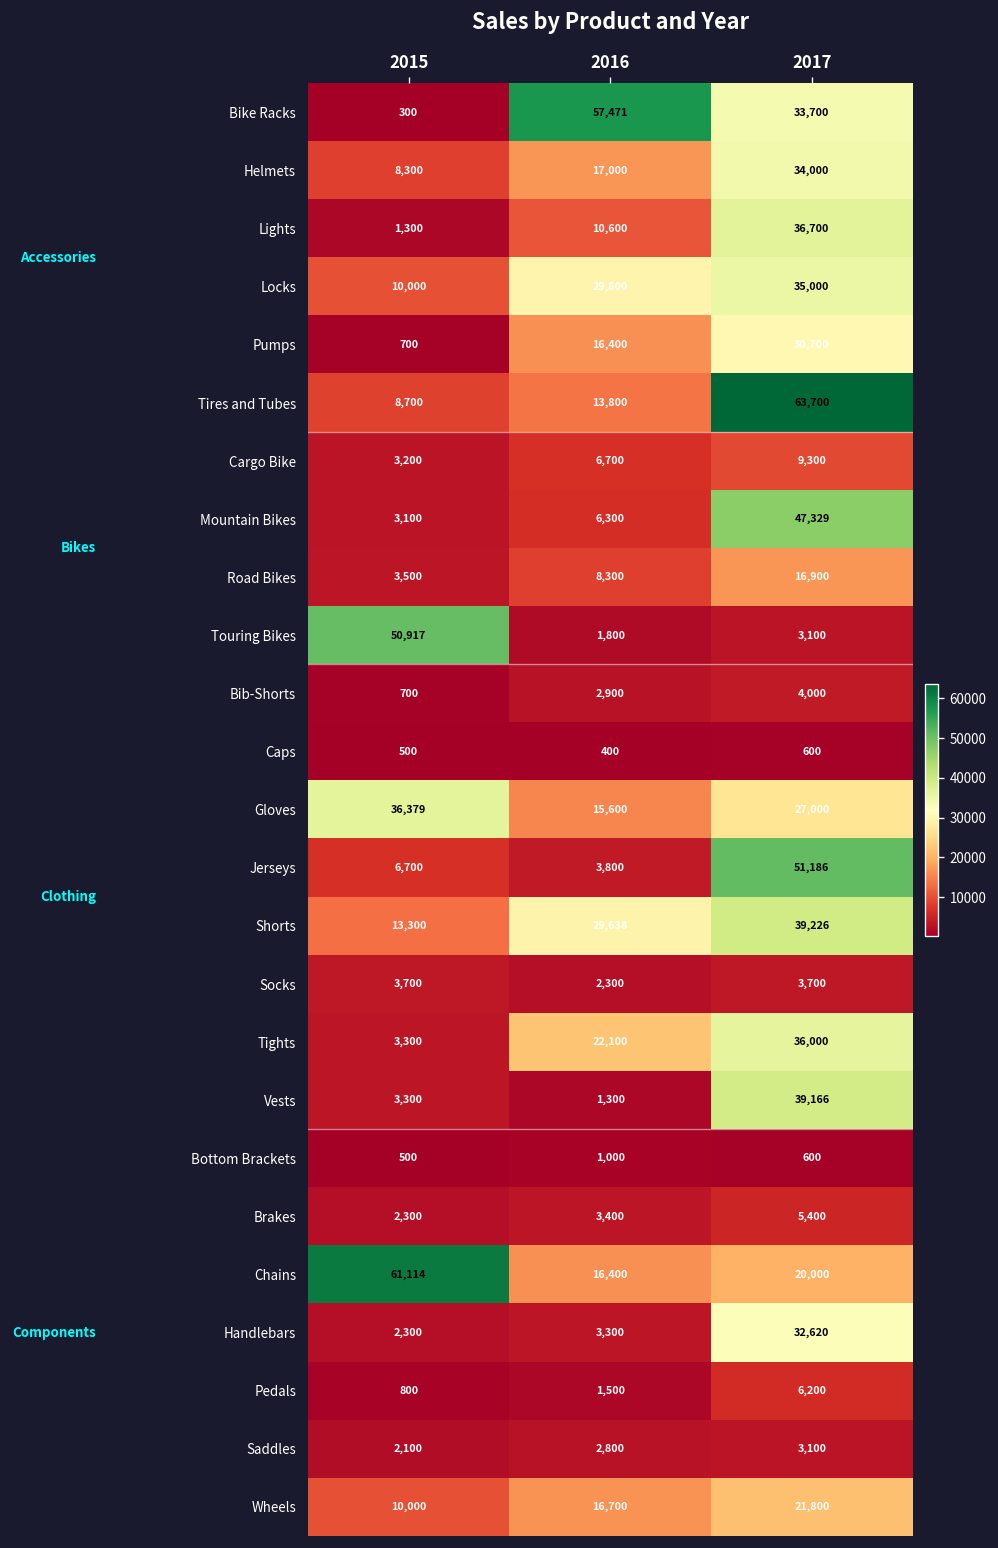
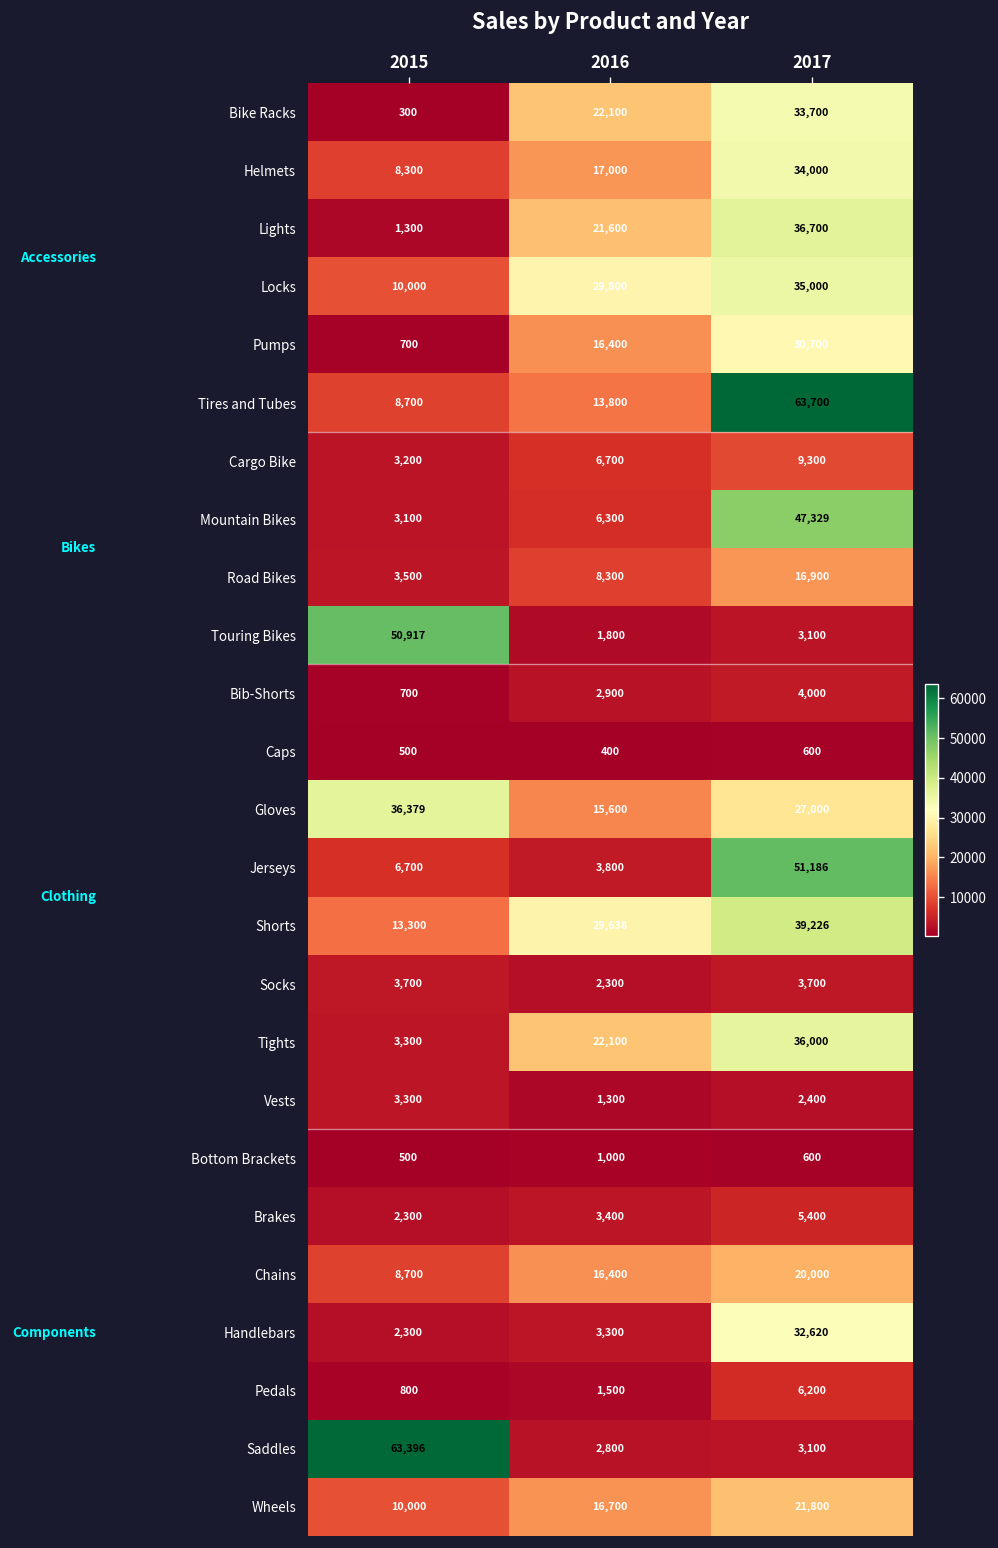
  {
    "Bike Racks": {
      "2015": "300",
-     "2016": "57,471",
+     "2016": "22,100",
      "2017": "33,700"
    },
    "Helmets": {
      "2015": "8,300",
      "2016": "17,000",
      "2017": "34,000"
    },
    "Lights": {
      "2015": "1,300",
-     "2016": "10,600",
+     "2016": "21,600",
      "2017": "36,700"
    },
    "Locks": {
      "2015": "10,000",
      "2016": "29,800",
      "2017": "35,000"
    },
    "Pumps": {
      "2015": "700",
      "2016": "16,400",
      "2017": "30,700"
    },
    "Tires and Tubes": {
      "2015": "8,700",
      "2016": "13,800",
      "2017": "63,700"
    },
    "Cargo Bike": {
      "2015": "3,200",
      "2016": "6,700",
      "2017": "9,300"
    },
    "Mountain Bikes": {
      "2015": "3,100",
      "2016": "6,300",
      "2017": "47,329"
    },
    "Road Bikes": {
      "2015": "3,500",
      "2016": "8,300",
      "2017": "16,900"
    },
    "Touring Bikes": {
      "2015": "50,917",
      "2016": "1,800",
      "2017": "3,100"
    },
    "Bib-Shorts": {
      "2015": "700",
      "2016": "2,900",
      "2017": "4,000"
    },
    "Caps": {
      "2015": "500",
      "2016": "400",
      "2017": "600"
    },
    "Gloves": {
      "2015": "36,379",
      "2016": "15,600",
      "2017": "27,000"
    },
    "Jerseys": {
      "2015": "6,700",
      "2016": "3,800",
      "2017": "51,186"
    },
    "Shorts": {
      "2015": "13,300",
      "2016": "29,638",
      "2017": "39,226"
    },
    "Socks": {
      "2015": "3,700",
      "2016": "2,300",
      "2017": "3,700"
    },
    "Tights": {
      "2015": "3,300",
      "2016": "22,100",
      "2017": "36,000"
    },
    "Vests": {
      "2015": "3,300",
      "2016": "1,300",
-     "2017": "39,166"
+     "2017": "2,400"
    },
    "Bottom Brackets": {
      "2015": "500",
      "2016": "1,000",
      "2017": "600"
    },
    "Brakes": {
      "2015": "2,300",
      "2016": "3,400",
      "2017": "5,400"
    },
    "Chains": {
-     "2015": "61,114",
+     "2015": "8,700",
      "2016": "16,400",
      "2017": "20,000"
    },
    "Handlebars": {
      "2015": "2,300",
      "2016": "3,300",
      "2017": "32,620"
    },
    "Pedals": {
      "2015": "800",
      "2016": "1,500",
      "2017": "6,200"
    },
    "Saddles": {
-     "2015": "2,100",
+     "2015": "63,396",
      "2016": "2,800",
      "2017": "3,100"
    },
    "Wheels": {
      "2015": "10,000",
      "2016": "16,700",
      "2017": "21,800"
    }
  }
